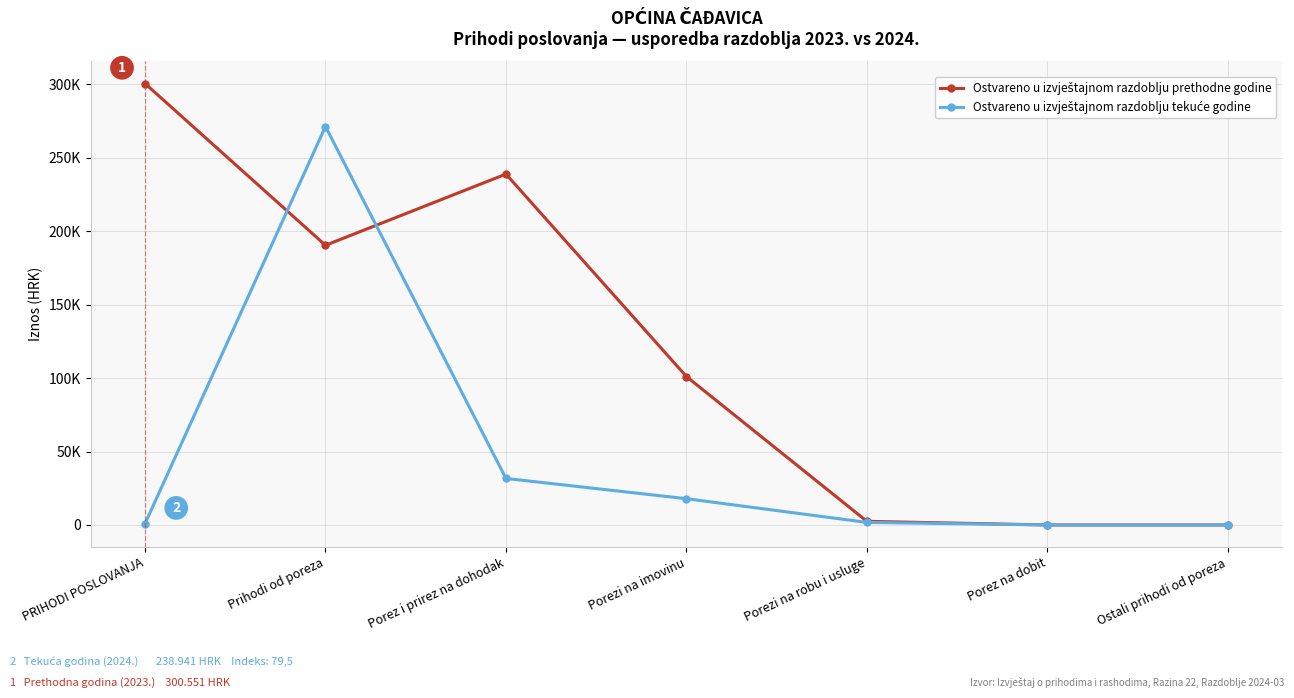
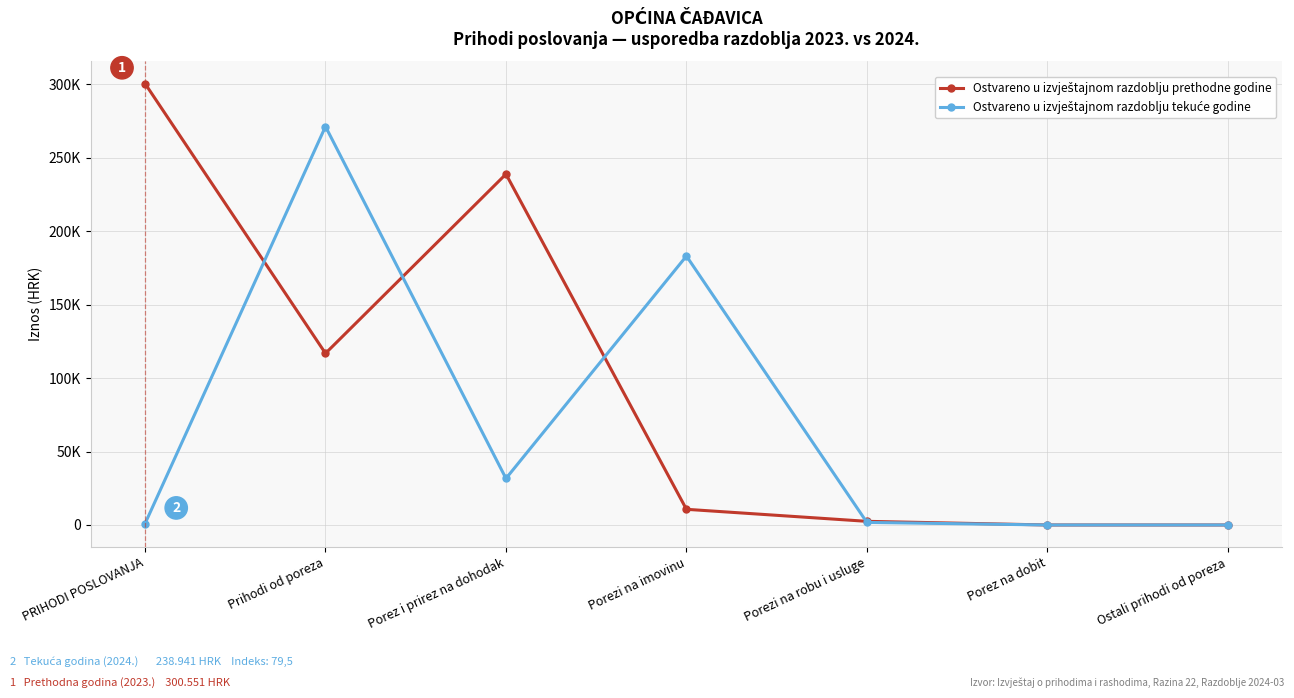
  {
    "Ostvareno u izvještajnom razdoblju prethodne godine": {
-     "Prihodi od poreza": 190000,
+     "Prihodi od poreza": 117000,
      "Porez i prirez na dohodak": 239000,
-     "Porezi na imovinu": 101000
+     "Porezi na imovinu": 11000
    },
    "Ostvareno u izvještajnom razdoblju tekuće godine": {
      "PRIHODI POSLOVANJA": 1000,
      "Prihodi od poreza": 271000,
      "Porez i prirez na dohodak": 32000,
-     "Porezi na imovinu": 18000
+     "Porezi na imovinu": 183000
    }
  }
